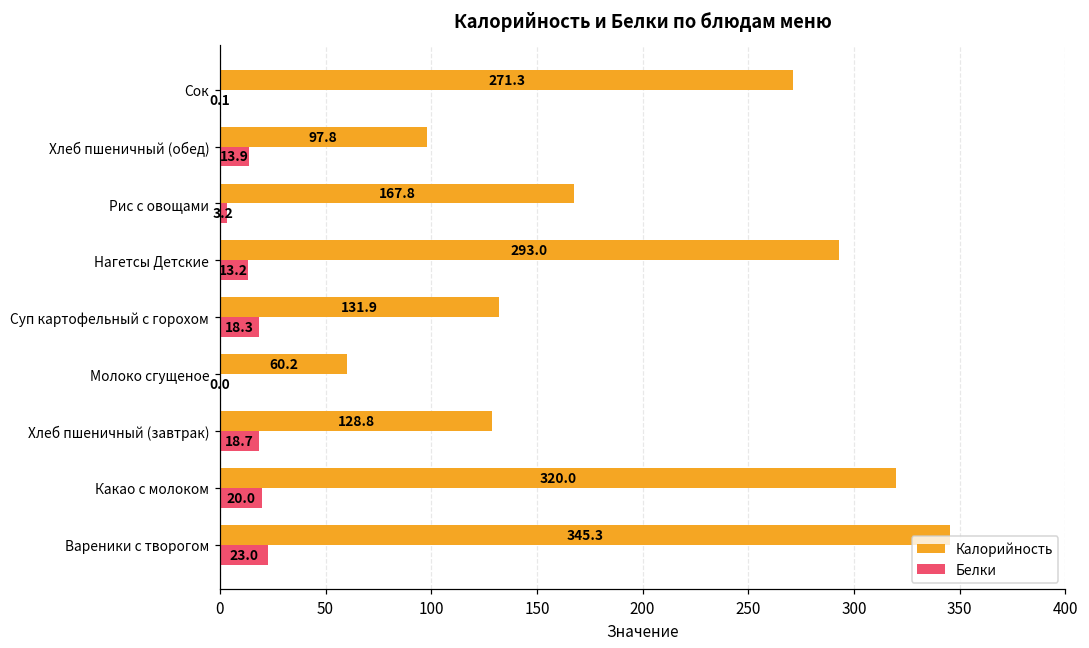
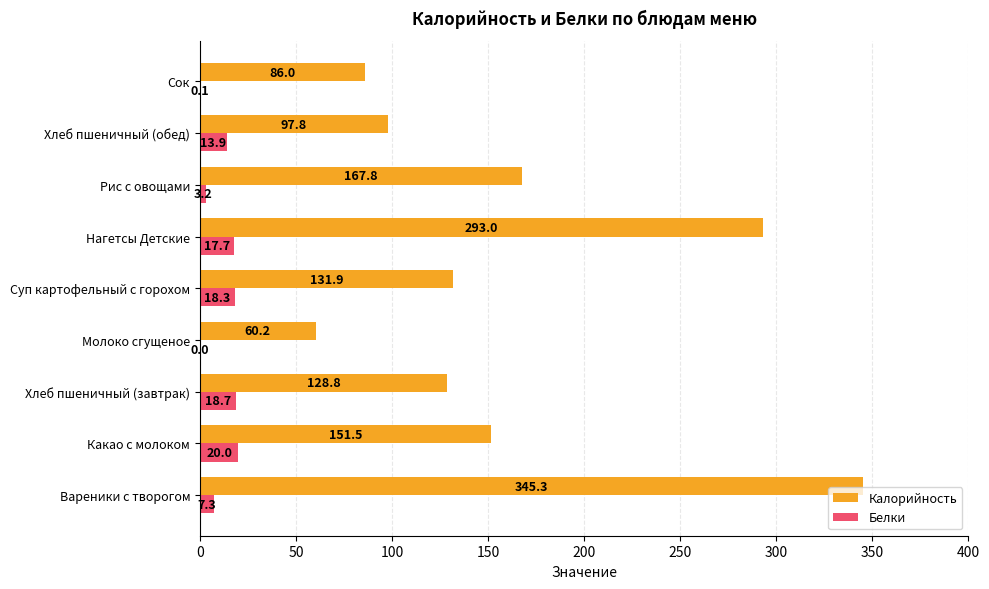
  {
    "Калорийность": {
-     "Сок": 271.3,
+     "Сок": 86.0,
      "Хлеб пшеничный (обед)": 97.8,
      "Рис с овощами": 167.8,
      "Нагетсы Детские": 293.0,
      "Суп картофельный с горохом": 131.9,
      "Молоко сгущеное": 60.2,
      "Хлеб пшеничный (завтрак)": 128.8,
-     "Какао с молоком": 320.0,
+     "Какао с молоком": 151.5,
      "Вареники с творогом": 345.3
    },
    "Белки": {
      "Сок": 0.1,
      "Хлеб пшеничный (обед)": 13.9,
      "Рис с овощами": 3.2,
-     "Нагетсы Детские": 13.2,
+     "Нагетсы Детские": 17.7,
      "Суп картофельный с горохом": 18.3,
      "Молоко сгущеное": 0.0,
      "Хлеб пшеничный (завтрак)": 18.7,
      "Какао с молоком": 20.0,
-     "Вареники с творогом": 23.0
+     "Вареники с творогом": 7.3
    }
  }
